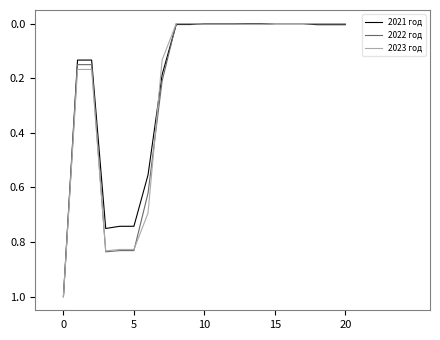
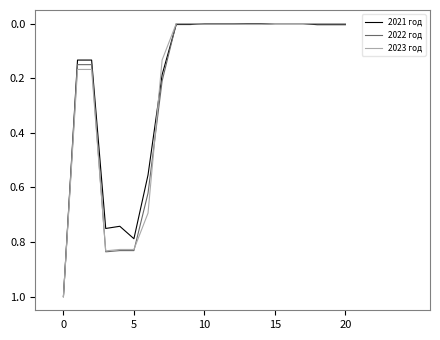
  {
    "2021 год": {
-     "5": 0.74
+     "5": 0.79
    }
  }
